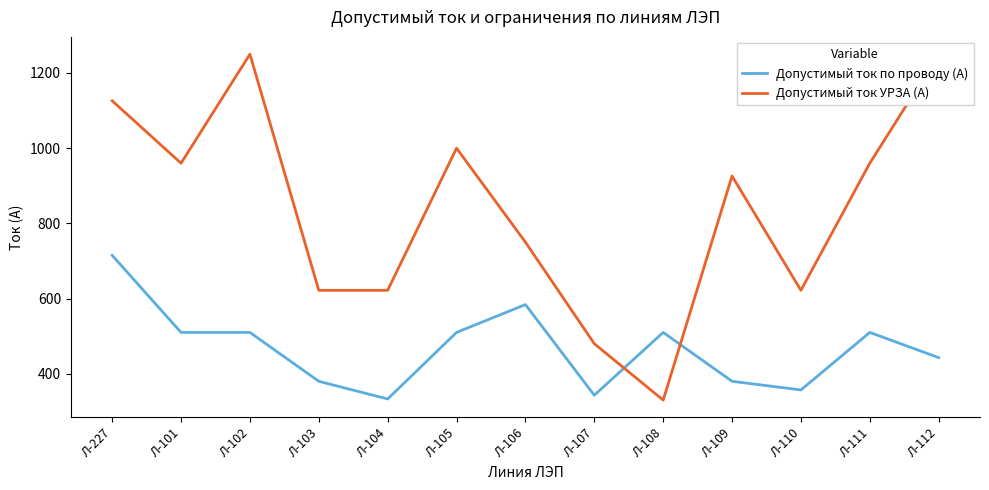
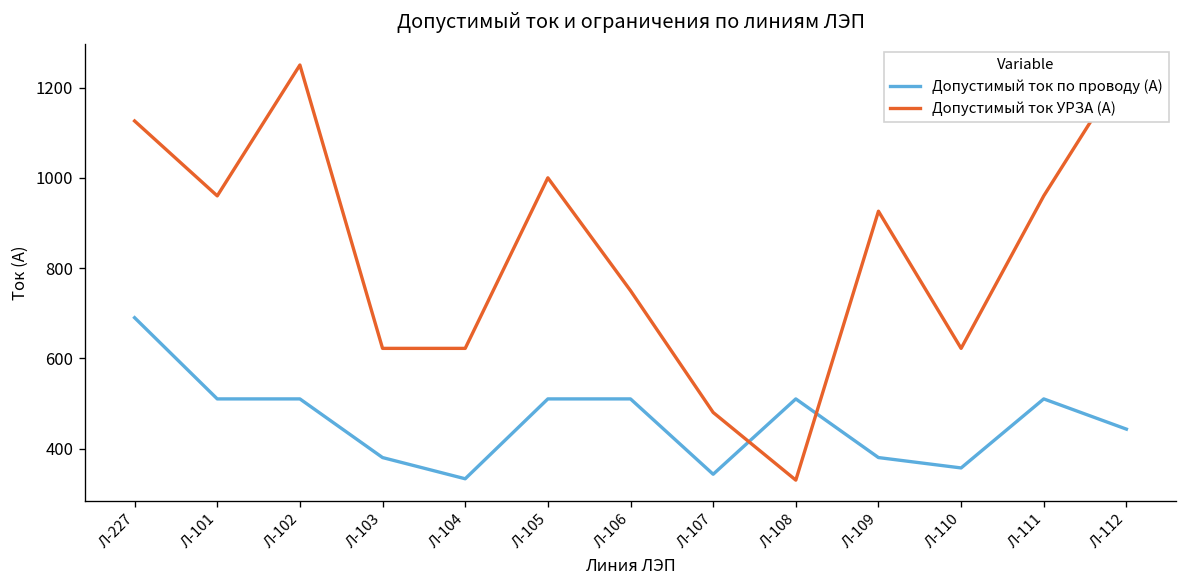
  {
    "Допустимый ток по проводу (А)": {
-     "Л-227": 720,
+     "Л-227": 690,
      "Л-101": 510,
      "Л-102": 510,
      "Л-103": 380,
      "Л-104": 330,
      "Л-105": 510,
-     "Л-106": 580,
+     "Л-106": 510,
      "Л-107": 340,
      "Л-108": 510,
      "Л-109": 380,
      "Л-110": 360,
      "Л-111": 510,
      "Л-112": 440
    },
    "Допустимый ток УРЗА (А)": {
      "Л-227": 1130,
      "Л-101": 960,
      "Л-102": 1250,
      "Л-103": 620,
      "Л-104": 620,
      "Л-105": 1000,
      "Л-106": 750,
      "Л-107": 480,
      "Л-108": 330,
      "Л-109": 930,
      "Л-110": 620,
      "Л-111": 960
    }
  }
